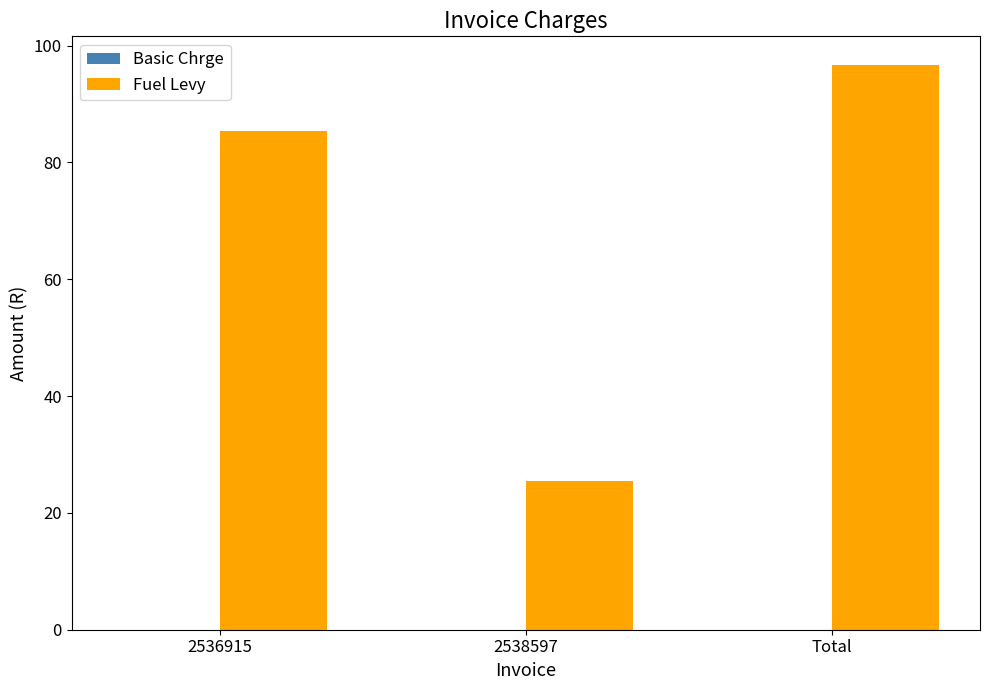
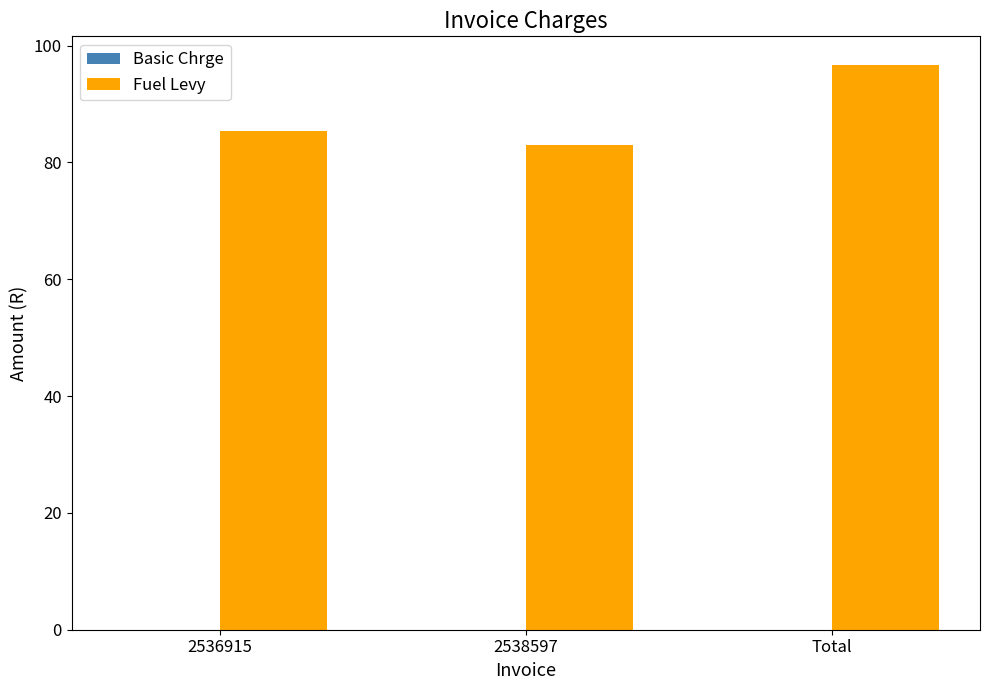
  {
    "Basic Chrge": {
      "2536915": 0,
      "2538597": 0,
      "Total": 0
    },
    "Fuel Levy": {
      "2536915": 85,
-     "2538597": 25,
+     "2538597": 83,
      "Total": 97
    }
  }
